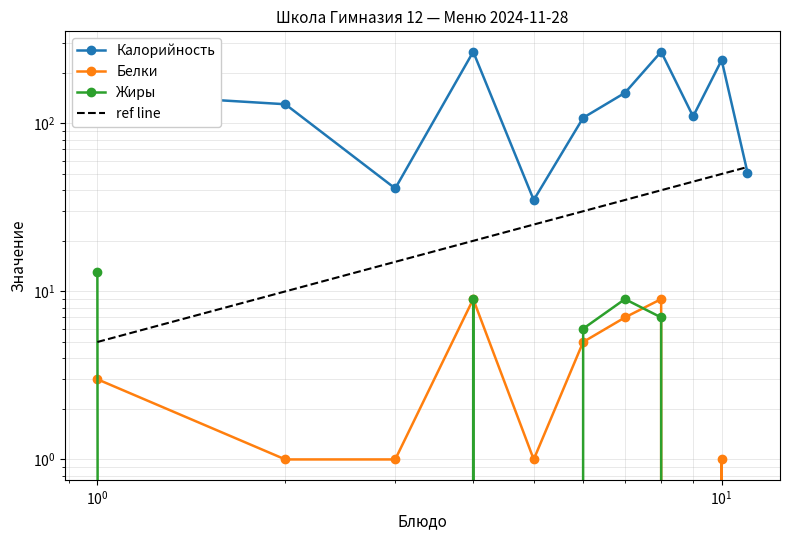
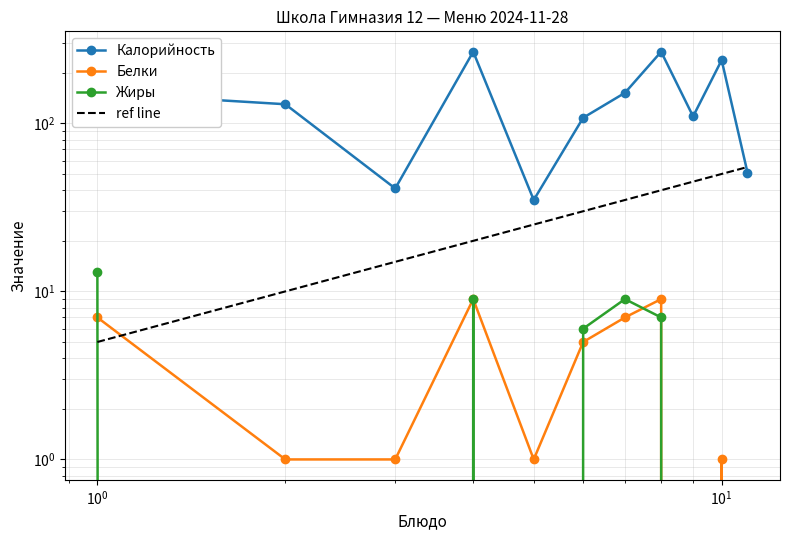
  {
    "Калорийность": {
      "10^1": 240
    },
    "Белки": {
-     "10^0": 3,
+     "10^0": 7,
      "10^1": 1
    },
    "Жиры": {
      "10^0": 13
    },
    "ref line": {
      "10^0": 5
    }
  }
